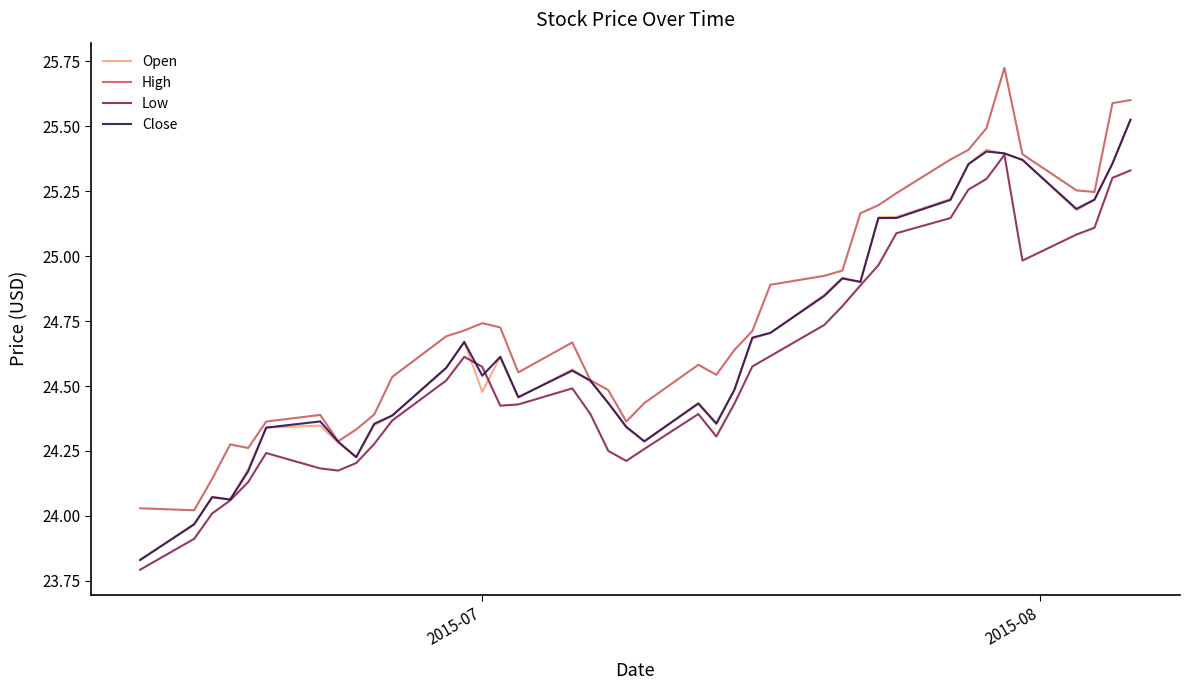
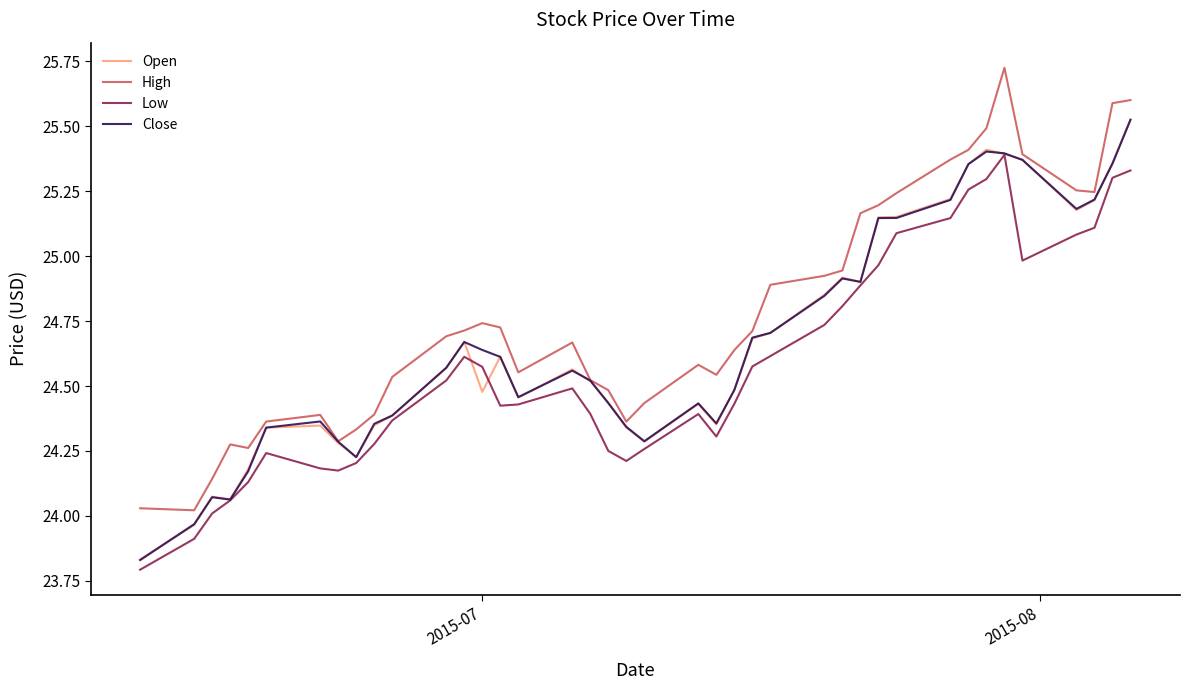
  {
    "Open": {
      "2015-07": 24.48
    },
    "High": {
      "2015-07": 24.74
    },
    "Low": {
      "2015-07": 24.57
    },
    "Close": {
-     "2015-07": 24.54
+     "2015-07": 24.64
    }
  }
